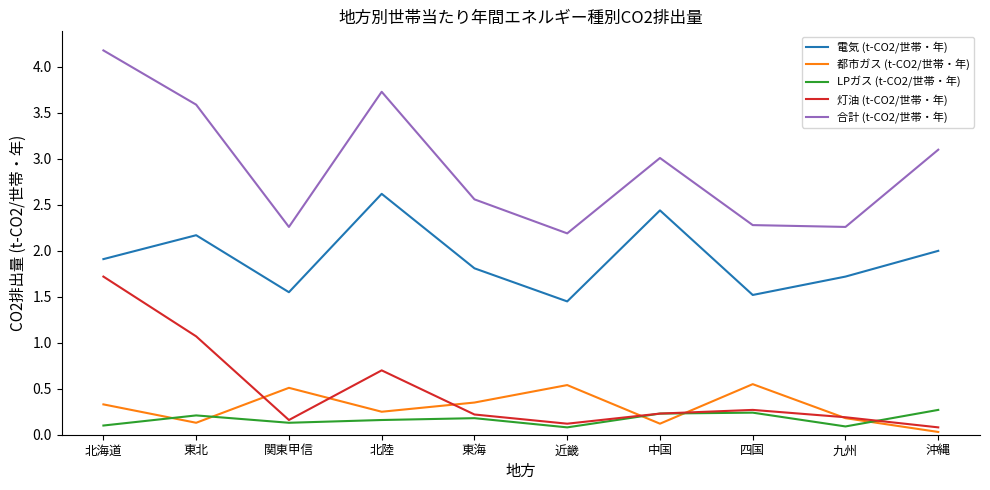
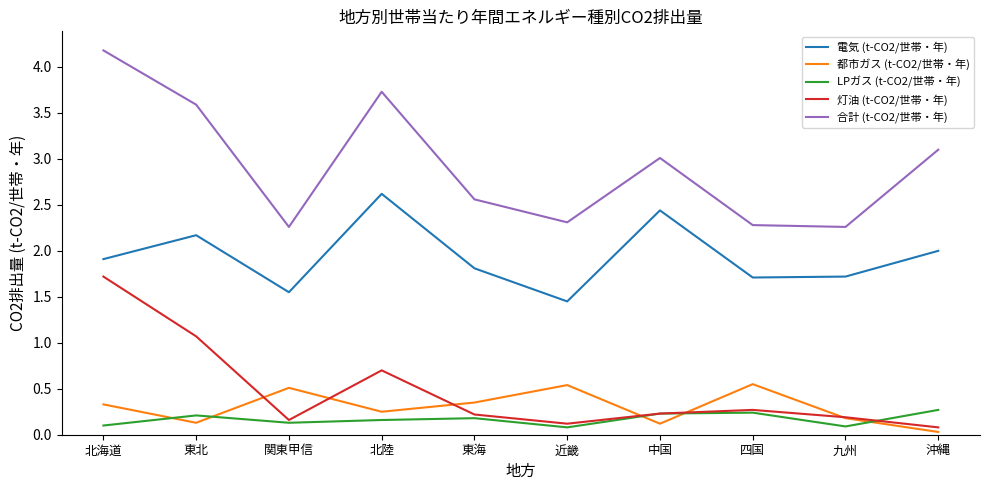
  {
    "電気 (t-CO2/世帯・年)": {
      "北海道": 1.9,
      "東北": 2.2,
      "関東甲信": 1.6,
      "北陸": 2.6,
      "東海": 1.8,
      "近畿": 1.5,
      "中国": 2.4,
-     "四国": 1.5,
+     "四国": 1.7,
      "九州": 1.7,
      "沖縄": 2.0
    },
    "都市ガス (t-CO2/世帯・年)": {
      "北海道": 0.3,
      "東北": 0.1,
      "関東甲信": 0.5,
      "北陸": 0.3,
      "東海": 0.4,
      "近畿": 0.5,
      "中国": 0.1,
      "四国": 0.6,
      "沖縄": 0.0
    },
    "LPガス (t-CO2/世帯・年)": {
      "北海道": 0.1,
      "東北": 0.2,
      "関東甲信": 0.1,
      "北陸": 0.2,
      "東海": 0.2,
      "近畿": 0.1,
      "四国": 0.2,
      "九州": 0.1,
      "沖縄": 0.3
    },
    "灯油 (t-CO2/世帯・年)": {
      "北海道": 1.7,
      "東北": 1.1,
      "関東甲信": 0.2,
      "北陸": 0.7,
      "東海": 0.2,
      "近畿": 0.1,
      "四国": 0.3,
      "沖縄": 0.1
    },
    "合計 (t-CO2/世帯・年)": {
      "北海道": 4.2,
      "東北": 3.6,
      "関東甲信": 2.3,
      "北陸": 3.7,
      "東海": 2.6,
-     "近畿": 2.2,
+     "近畿": 2.3,
      "中国": 3.0,
      "四国": 2.3,
      "九州": 2.3,
      "沖縄": 3.1
    }
  }
